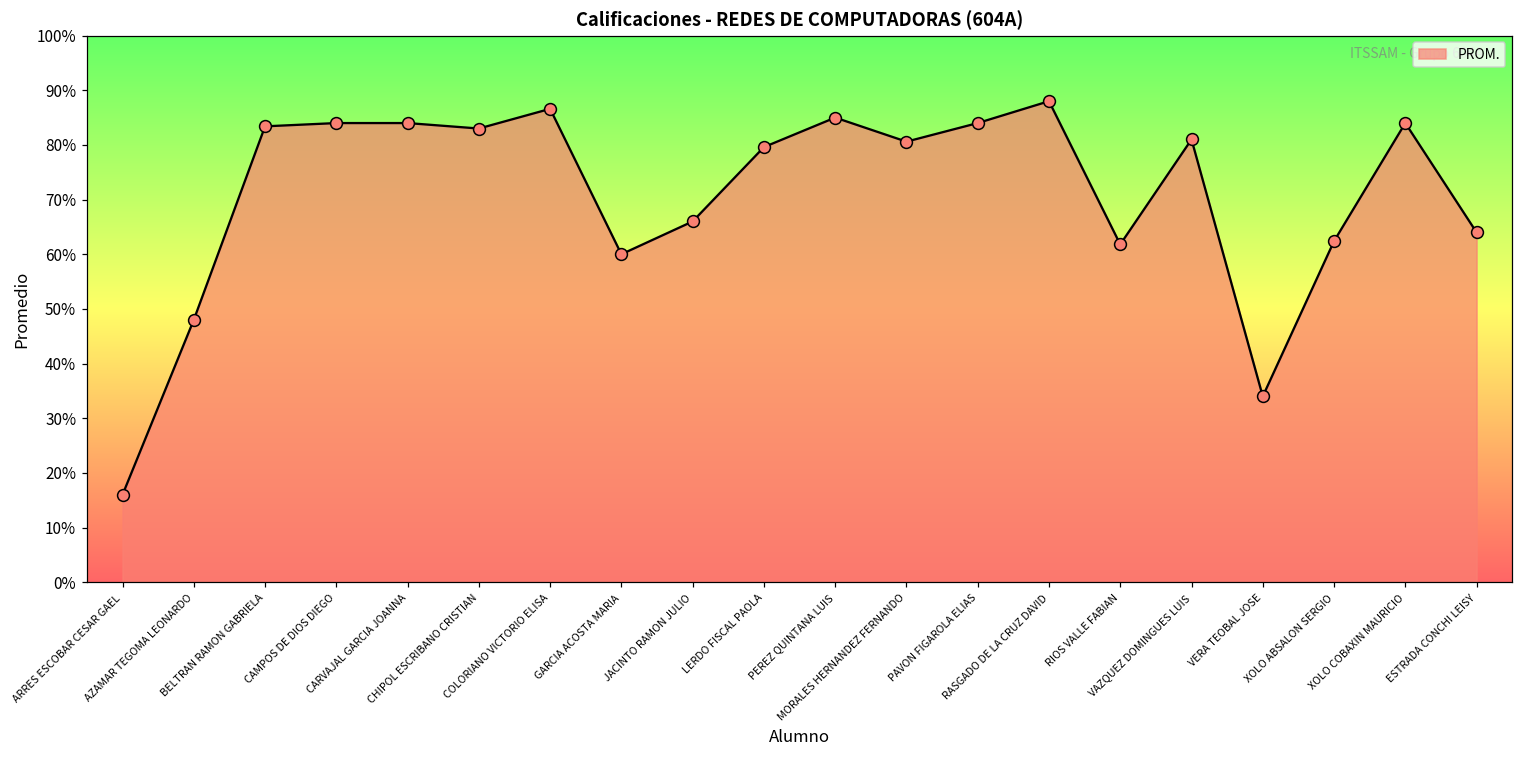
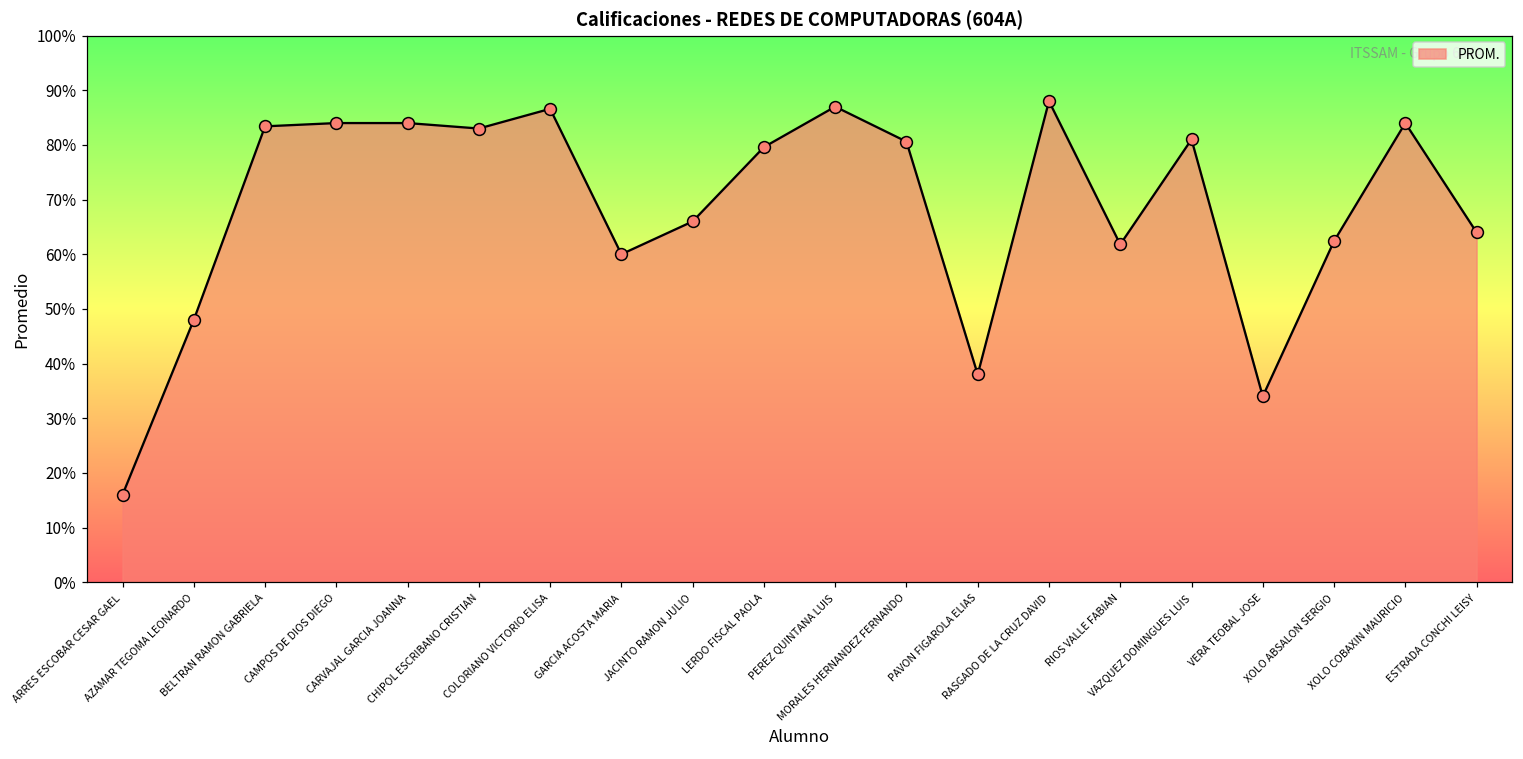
  {
    "ARRES ESCOBAR CESAR GAEL": "16%",
    "AZAMAR TEGOMA LEONARDO": "48%",
    "BELTRAN RAMON GABRIELA": "83%",
    "CAMPOS DE DIOS DIEGO": "84%",
    "CARVAJAL GARCIA JOANNA": "84%",
    "CHIPOL ESCRIBANO CRISTIAN": "83%",
    "COLORIANO VICTORIO ELISA": "87%",
    "GARCIA ACOSTA MARIA": "60%",
    "JACINTO RAMON JULIO": "66%",
    "LERDO FISCAL PAOLA": "80%",
-   "PEREZ QUINTANA LUIS": "85%",
+   "PEREZ QUINTANA LUIS": "87%",
    "MORALES HERNANDEZ FERNANDO": "81%",
-   "PAVON FIGAROLA ELIAS": "84%",
+   "PAVON FIGAROLA ELIAS": "38%",
    "RASGADO DE LA CRUZ DAVID": "88%",
    "RIOS VALLE FABIAN": "62%",
    "VAZQUEZ DOMINGUES LUIS": "81%",
    "VERA TEOBAL JOSE": "34%",
    "XOLO ABSALON SERGIO": "62%",
    "XOLO COBAXIN MAURICIO": "84%",
    "ESTRADA CONCHI LEISY": "64%"
  }
